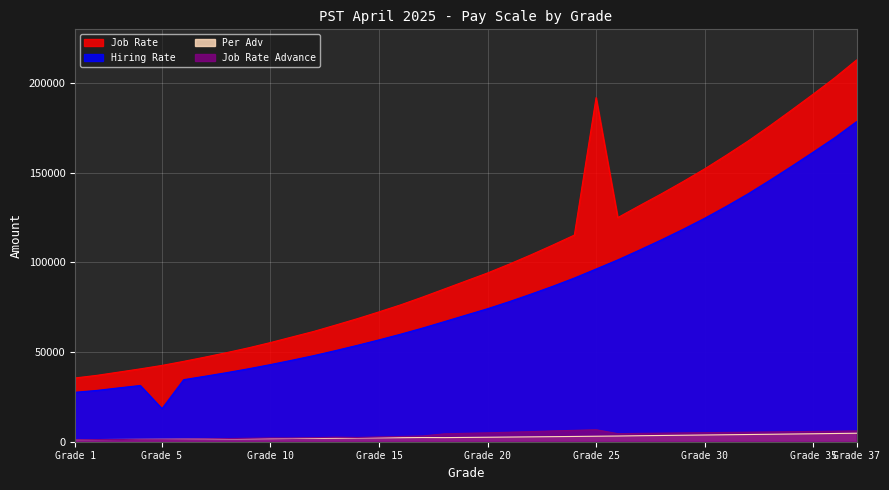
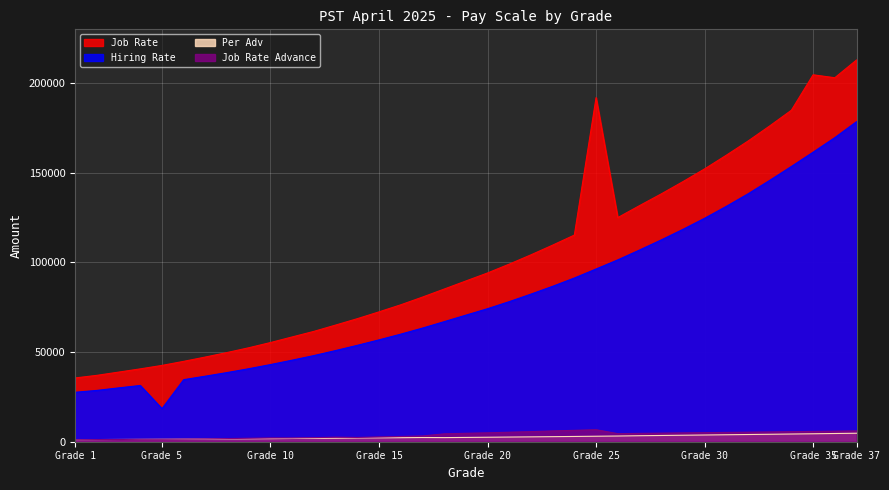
  {
    "Job Rate": {
      "Grade 1": 36000,
      "Grade 5": 43000,
      "Grade 10": 55000,
      "Grade 15": 72000,
      "Grade 20": 94000,
      "Grade 25": 192000,
      "Grade 30": 152000,
-     "Grade 35": 194000,
+     "Grade 35": 205000,
      "Grade 37": 213000
    },
    "Hiring Rate": {
      "Grade 1": 28000,
      "Grade 5": 18000,
      "Grade 10": 43000,
      "Grade 15": 57000,
      "Grade 20": 74000,
      "Grade 25": 96000,
      "Grade 30": 125000,
      "Grade 35": 161000,
      "Grade 37": 178000
    },
    "Per Adv": {
      "Grade 20": 2000,
      "Grade 25": 3000
    },
    "Job Rate Advance": {
      "Grade 20": 5000,
      "Grade 25": 7000
    }
  }
